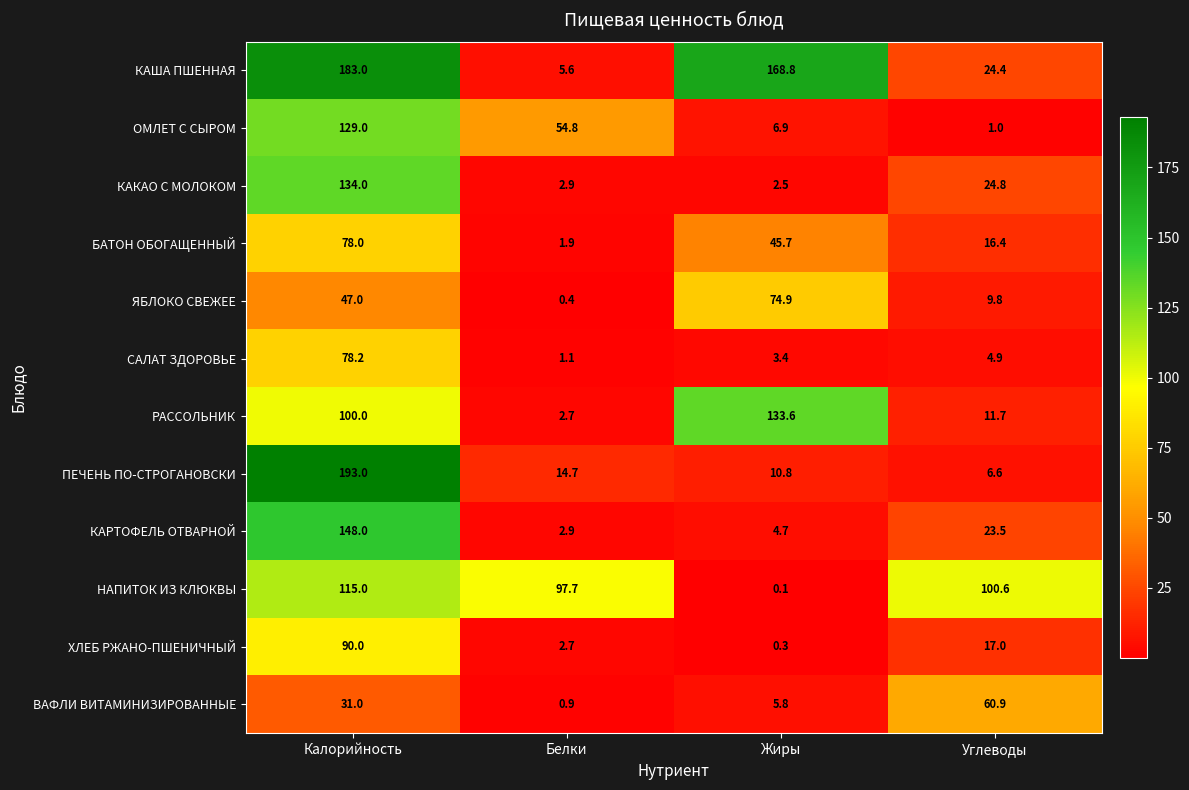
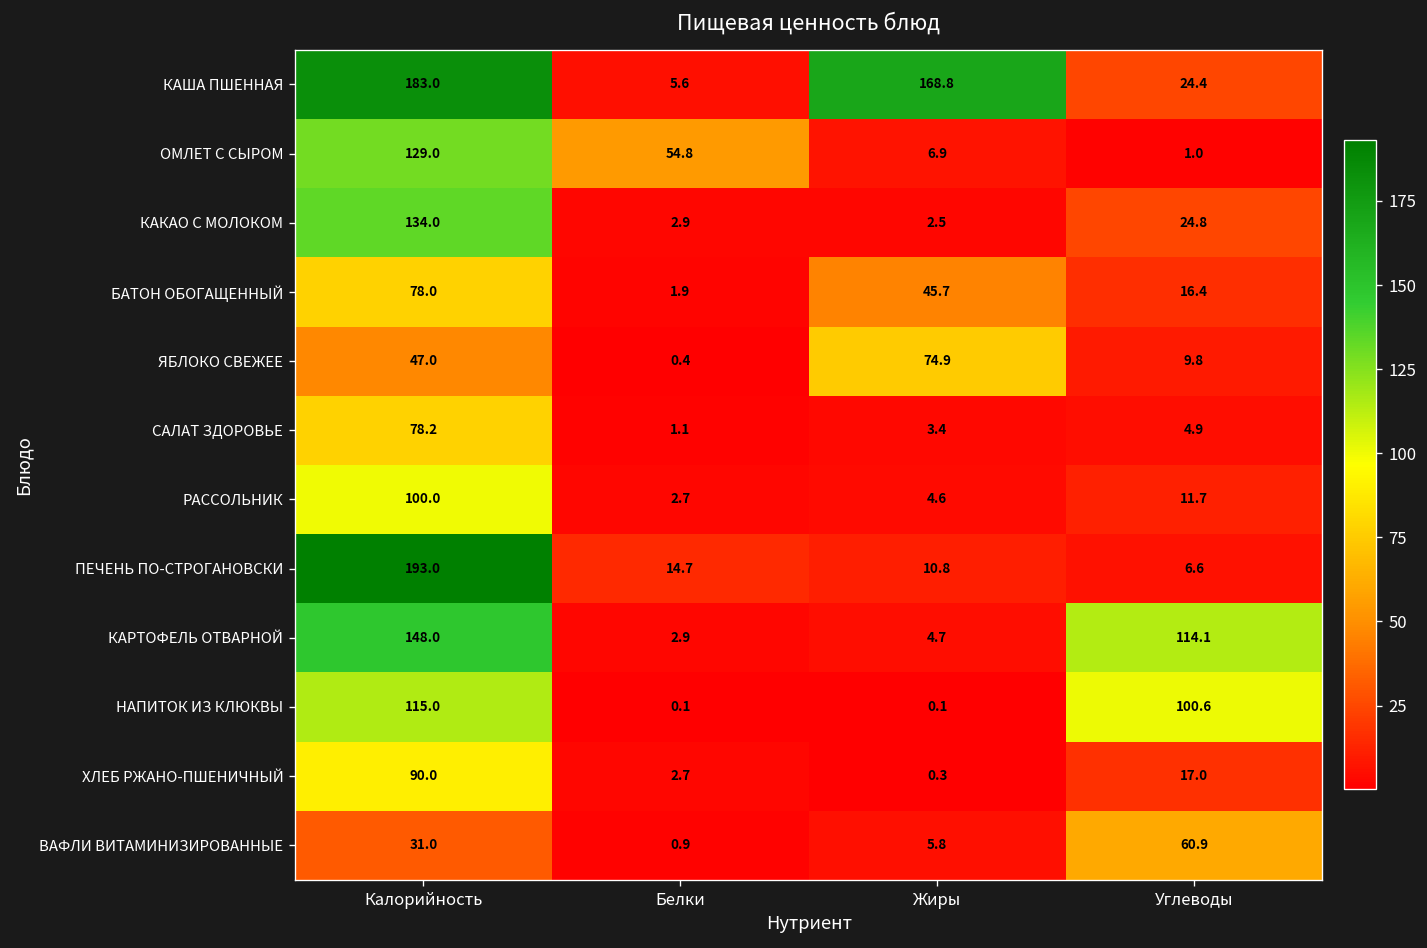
  {
    "КАША ПШЕННАЯ": {
      "Калорийность": 183.0,
      "Белки": 5.6,
      "Жиры": 168.8,
      "Углеводы": 24.4
    },
    "ОМЛЕТ С СЫРОМ": {
      "Калорийность": 129.0,
      "Белки": 54.8,
      "Жиры": 6.9,
      "Углеводы": 1.0
    },
    "КАКАО С МОЛОКОМ": {
      "Калорийность": 134.0,
      "Белки": 2.9,
      "Жиры": 2.5,
      "Углеводы": 24.8
    },
    "БАТОН ОБОГАЩЕННЫЙ": {
      "Калорийность": 78.0,
      "Белки": 1.9,
      "Жиры": 45.7,
      "Углеводы": 16.4
    },
    "ЯБЛОКО СВЕЖЕЕ": {
      "Калорийность": 47.0,
      "Белки": 0.4,
      "Жиры": 74.9,
      "Углеводы": 9.8
    },
    "САЛАТ ЗДОРОВЬЕ": {
      "Калорийность": 78.2,
      "Белки": 1.1,
      "Жиры": 3.4,
      "Углеводы": 4.9
    },
    "РАССОЛЬНИК": {
      "Калорийность": 100.0,
      "Белки": 2.7,
-     "Жиры": 133.6,
+     "Жиры": 4.6,
      "Углеводы": 11.7
    },
    "ПЕЧЕНЬ ПО-СТРОГАНОВСКИ": {
      "Калорийность": 193.0,
      "Белки": 14.7,
      "Жиры": 10.8,
      "Углеводы": 6.6
    },
    "КАРТОФЕЛЬ ОТВАРНОЙ": {
      "Калорийность": 148.0,
      "Белки": 2.9,
      "Жиры": 4.7,
-     "Углеводы": 23.5
+     "Углеводы": 114.1
    },
    "НАПИТОК ИЗ КЛЮКВЫ": {
      "Калорийность": 115.0,
-     "Белки": 97.7,
+     "Белки": 0.1,
      "Жиры": 0.1,
      "Углеводы": 100.6
    },
    "ХЛЕБ РЖАНО-ПШЕНИЧНЫЙ": {
      "Калорийность": 90.0,
      "Белки": 2.7,
      "Жиры": 0.3,
      "Углеводы": 17.0
    },
    "ВАФЛИ ВИТАМИНИЗИРОВАННЫЕ": {
      "Калорийность": 31.0,
      "Белки": 0.9,
      "Жиры": 5.8,
      "Углеводы": 60.9
    }
  }
